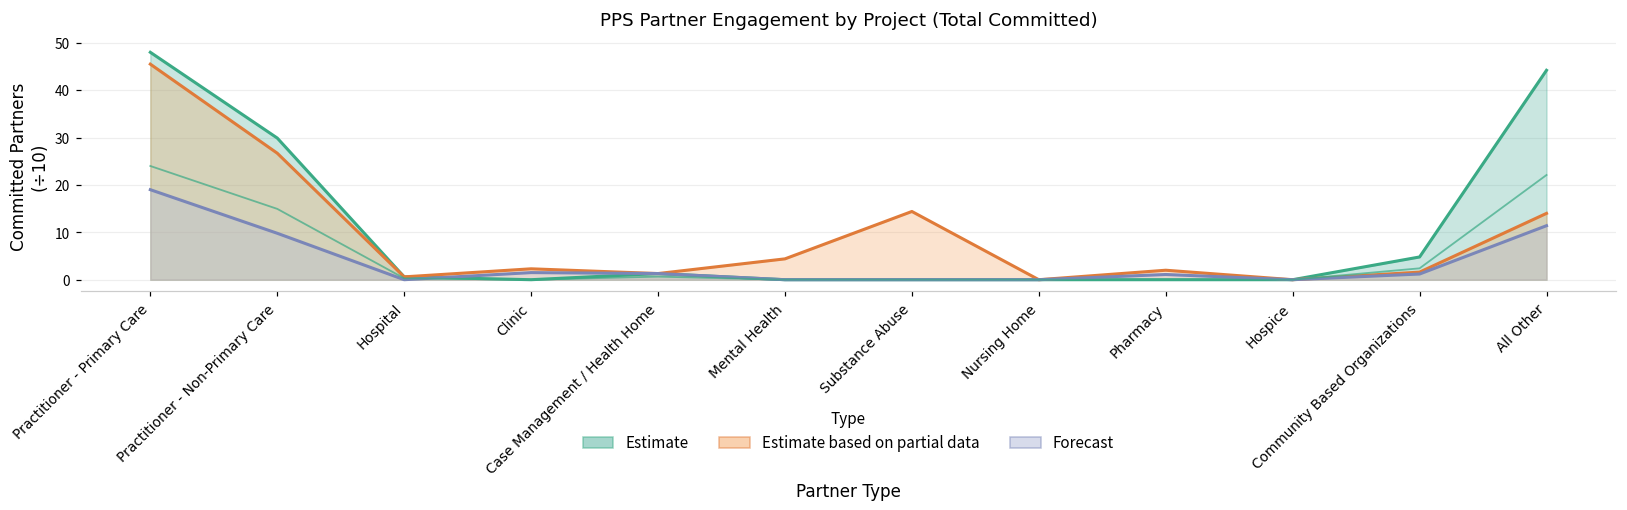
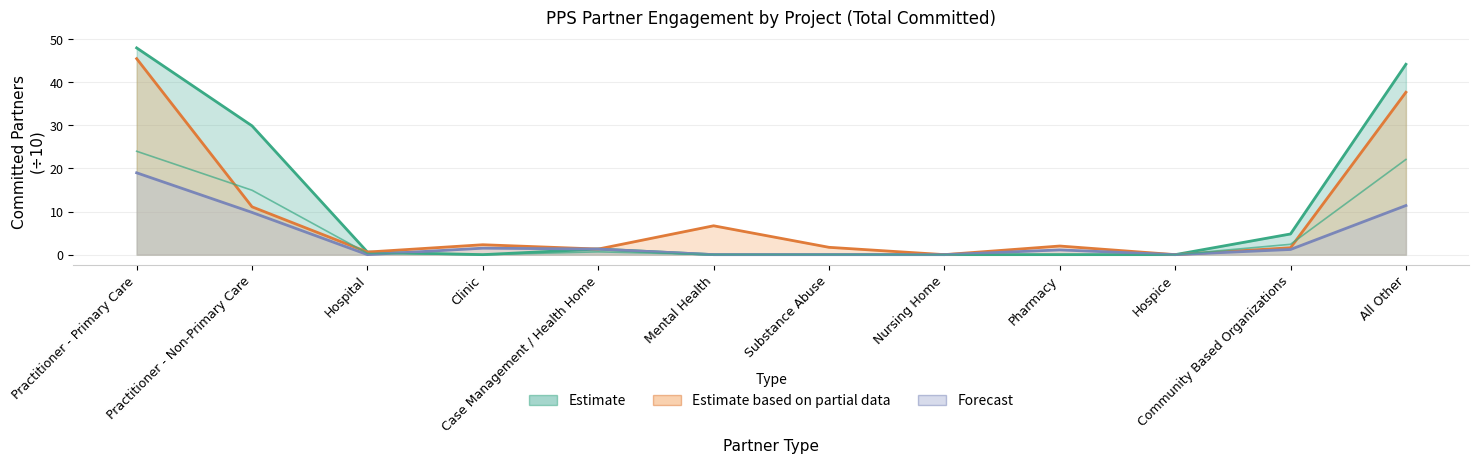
  {
    "Estimate based on partial data": {
      "Practitioner - Primary Care": 46,
-     "Practitioner - Non-Primary Care": 27,
+     "Practitioner - Non-Primary Care": 11,
      "Clinic": 2,
-     "Mental Health": 4,
-     "Substance Abuse": 14,
+     "Mental Health": 7,
+     "Substance Abuse": 2,
      "Pharmacy": 2,
-     "All Other": 14
+     "All Other": 38
    }
  }
